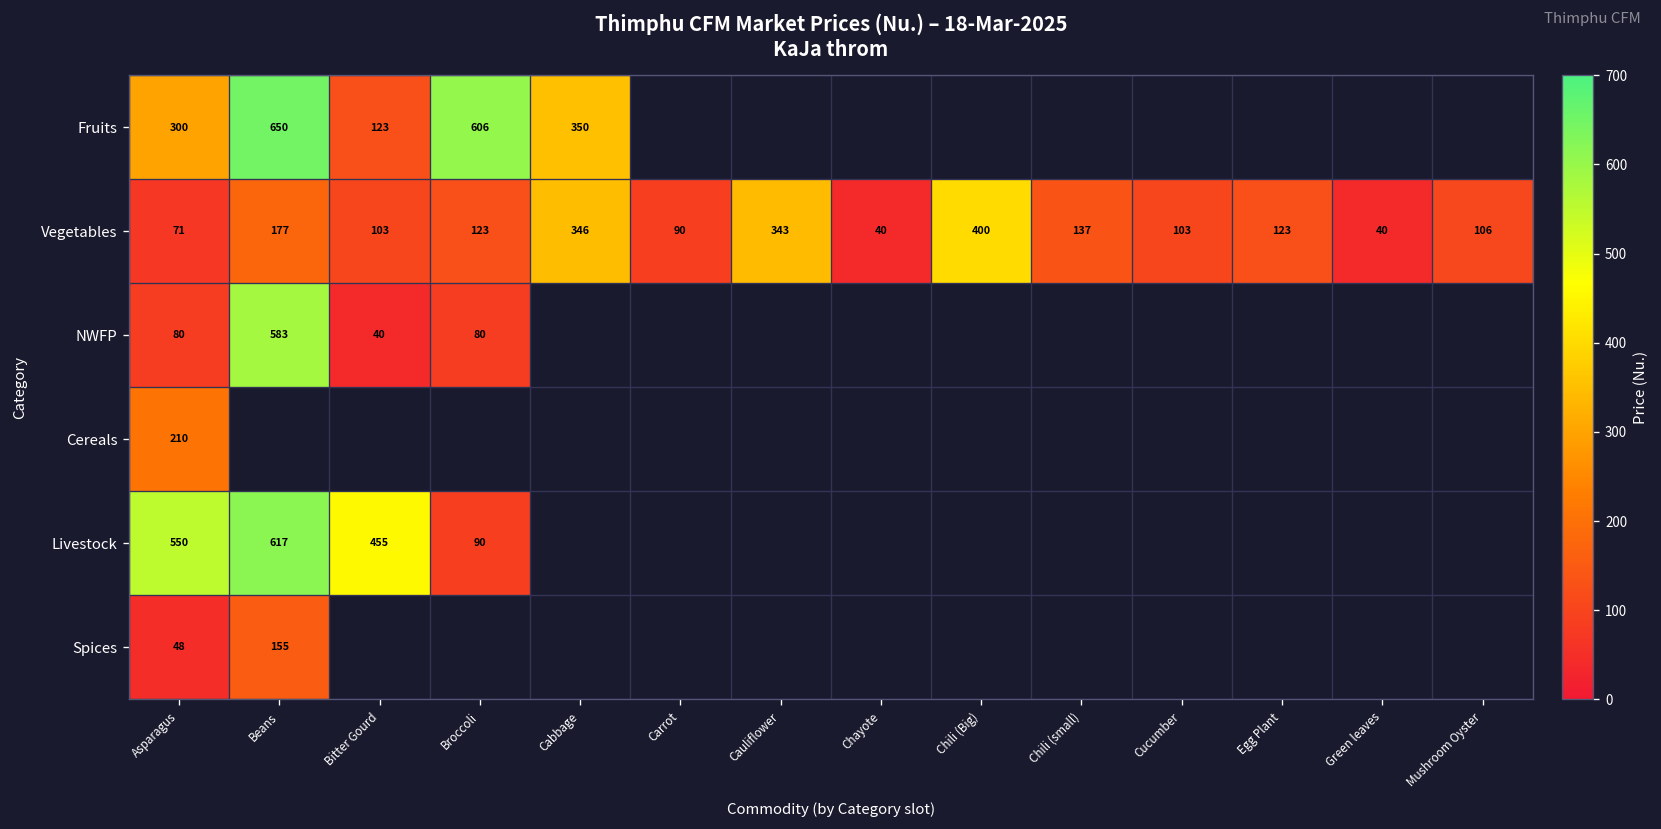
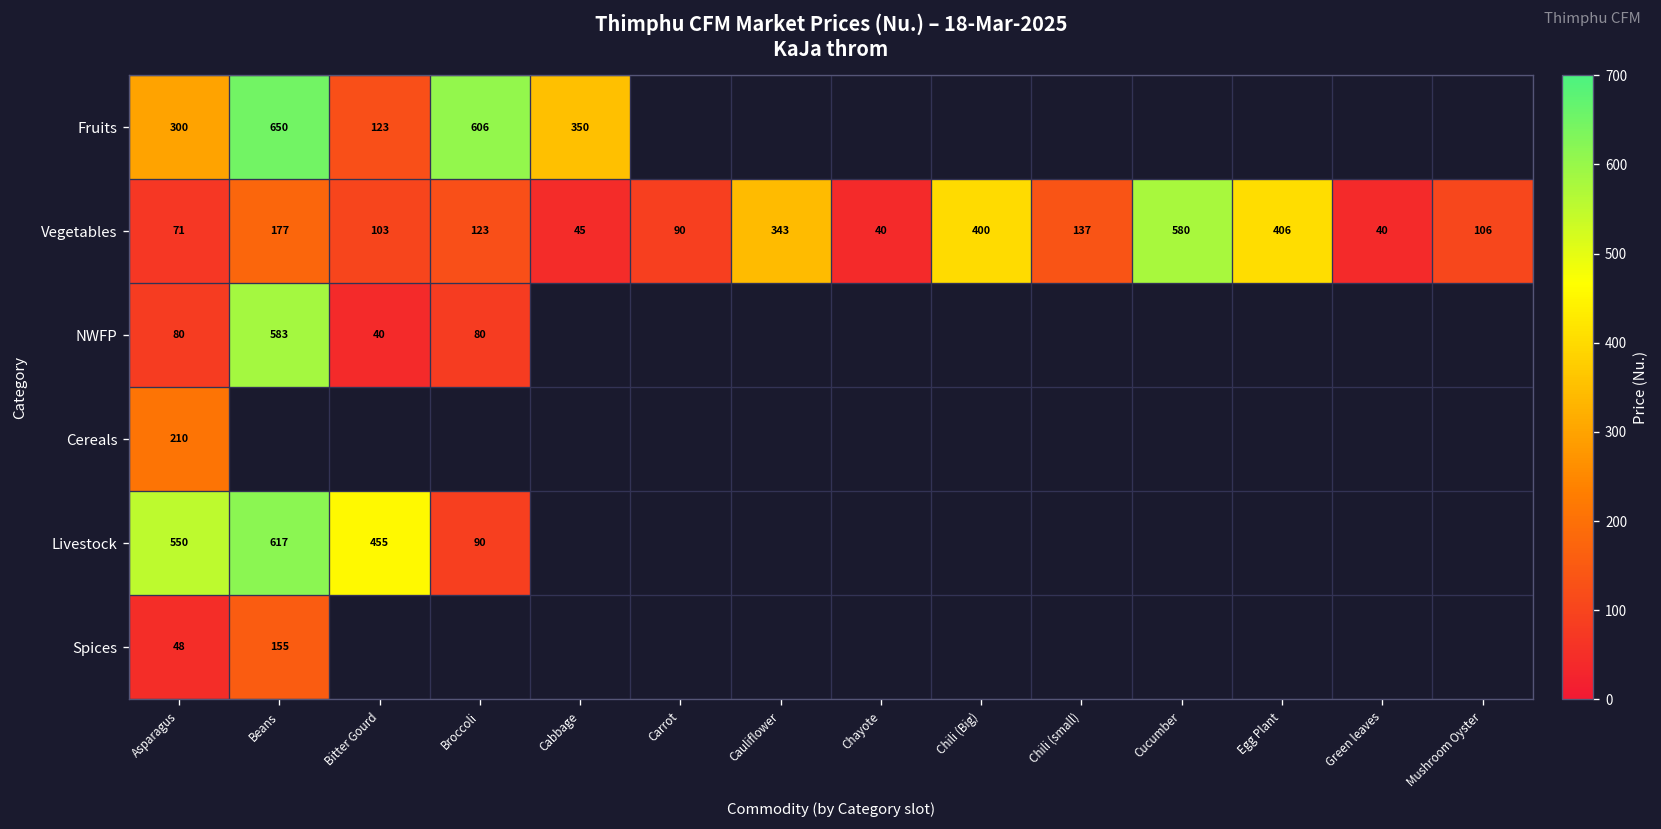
  {
    "Fruits": {
      "Asparagus": 300,
      "Beans": 650,
      "Bitter Gourd": 123,
      "Broccoli": 606,
      "Cabbage": 350
    },
    "Vegetables": {
      "Asparagus": 71,
      "Beans": 177,
      "Bitter Gourd": 103,
      "Broccoli": 123,
-     "Cabbage": 346,
+     "Cabbage": 45,
      "Carrot": 90,
      "Cauliflower": 343,
      "Chayote": 40,
      "Chili (Big)": 400,
      "Chili (small)": 137,
-     "Cucumber": 103,
-     "Egg Plant": 123,
+     "Cucumber": 580,
+     "Egg Plant": 406,
      "Green leaves": 40,
      "Mushroom Oyster": 106
    },
    "NWFP": {
      "Asparagus": 80,
      "Beans": 583,
      "Bitter Gourd": 40,
      "Broccoli": 80
    },
    "Cereals": {
      "Asparagus": 210
    },
    "Livestock": {
      "Asparagus": 550,
      "Beans": 617,
      "Bitter Gourd": 455,
      "Broccoli": 90
    },
    "Spices": {
      "Asparagus": 48,
      "Beans": 155
    }
  }
